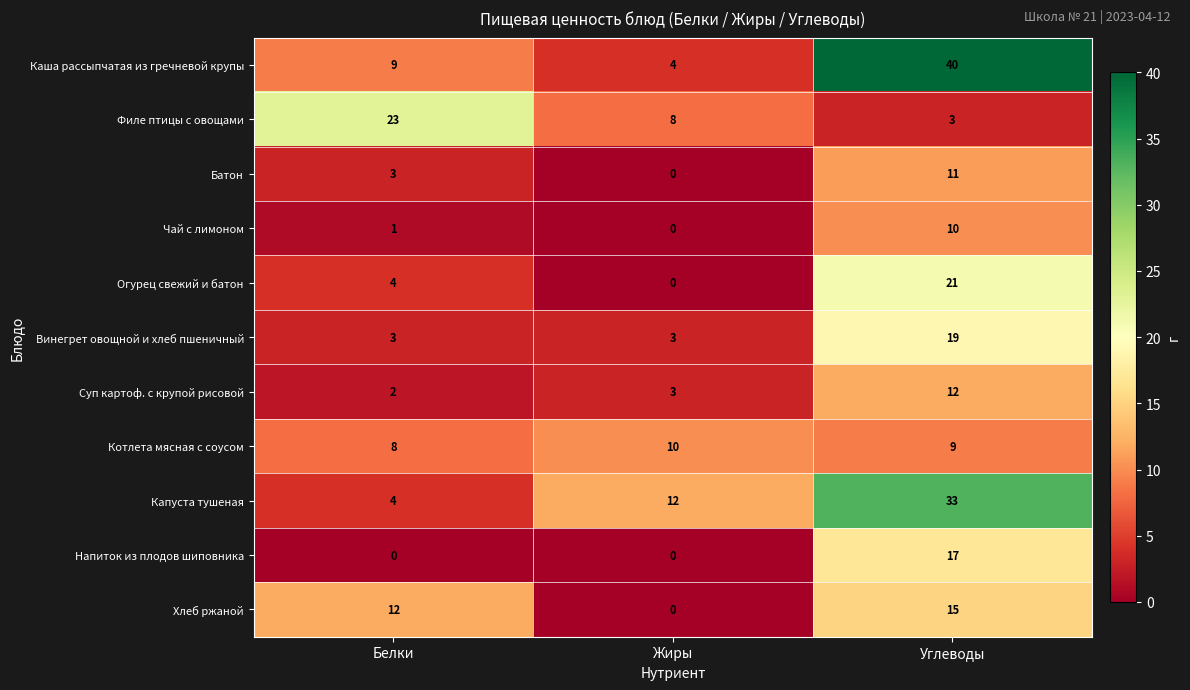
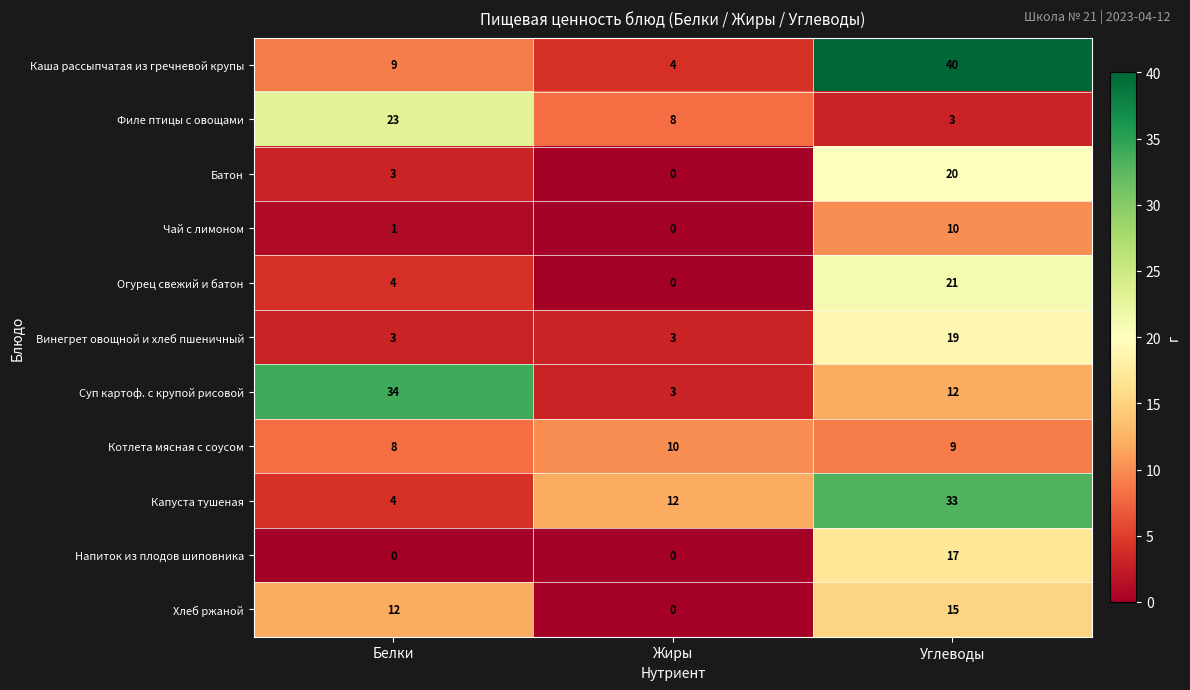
  {
    "Каша рассыпчатая из гречневой крупы": {
      "Белки": 9,
      "Жиры": 4,
      "Углеводы": 40
    },
    "Филе птицы с овощами": {
      "Белки": 23,
      "Жиры": 8,
      "Углеводы": 3
    },
    "Батон": {
      "Белки": 3,
      "Жиры": 0,
-     "Углеводы": 11
+     "Углеводы": 20
    },
    "Чай с лимоном": {
      "Белки": 1,
      "Жиры": 0,
      "Углеводы": 10
    },
    "Огурец свежий и батон": {
      "Белки": 4,
      "Жиры": 0,
      "Углеводы": 21
    },
    "Винегрет овощной и хлеб пшеничный": {
      "Белки": 3,
      "Жиры": 3,
      "Углеводы": 19
    },
    "Суп картоф. с крупой рисовой": {
-     "Белки": 2,
+     "Белки": 34,
      "Жиры": 3,
      "Углеводы": 12
    },
    "Котлета мясная с соусом": {
      "Белки": 8,
      "Жиры": 10,
      "Углеводы": 9
    },
    "Капуста тушеная": {
      "Белки": 4,
      "Жиры": 12,
      "Углеводы": 33
    },
    "Напиток из плодов шиповника": {
      "Белки": 0,
      "Жиры": 0,
      "Углеводы": 17
    },
    "Хлеб ржаной": {
      "Белки": 12,
      "Жиры": 0,
      "Углеводы": 15
    }
  }
